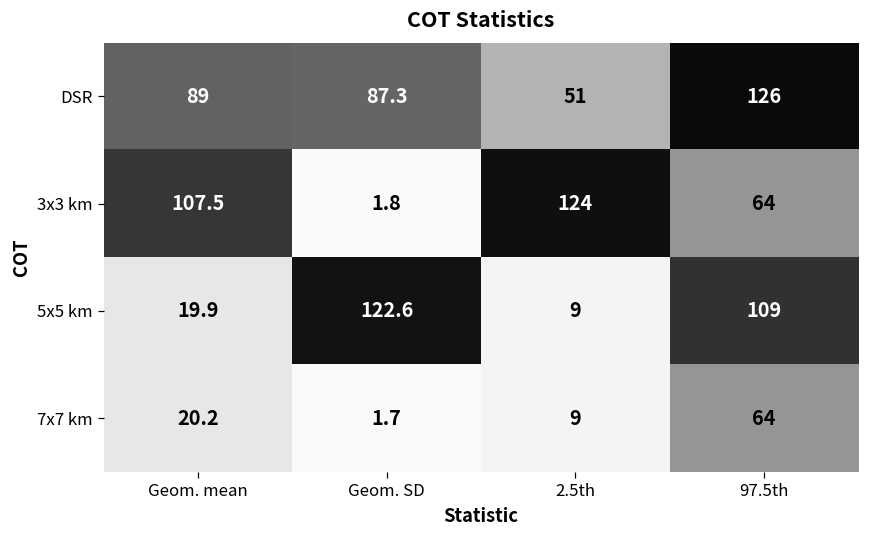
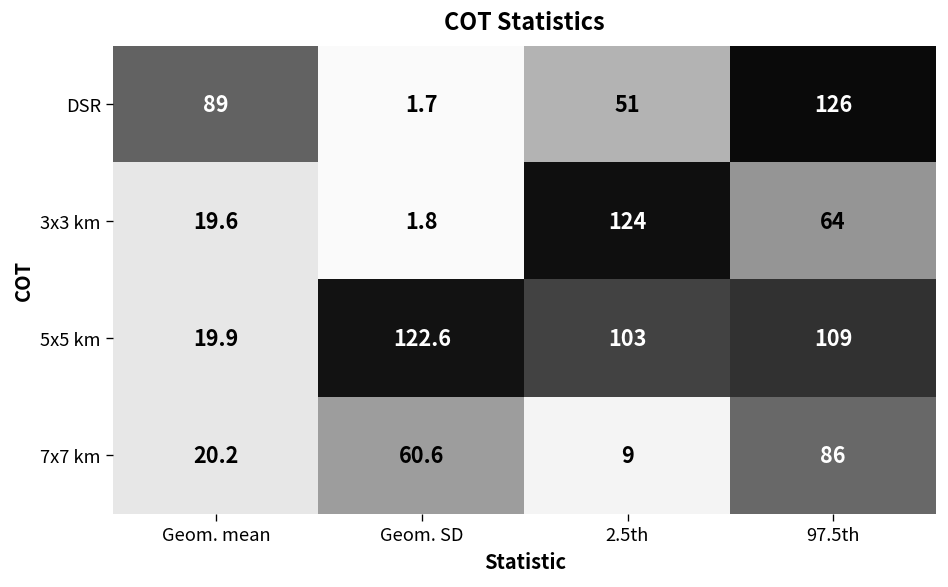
  {
    "DSR": {
      "Geom. mean": 89,
-     "Geom. SD": 87.3,
+     "Geom. SD": 1.7,
      "2.5th": 51,
      "97.5th": 126
    },
    "3x3 km": {
-     "Geom. mean": 107.5,
+     "Geom. mean": 19.6,
      "Geom. SD": 1.8,
      "2.5th": 124,
      "97.5th": 64
    },
    "5x5 km": {
      "Geom. mean": 19.9,
      "Geom. SD": 122.6,
-     "2.5th": 9,
+     "2.5th": 103,
      "97.5th": 109
    },
    "7x7 km": {
      "Geom. mean": 20.2,
-     "Geom. SD": 1.7,
+     "Geom. SD": 60.6,
      "2.5th": 9,
-     "97.5th": 64
+     "97.5th": 86
    }
  }
